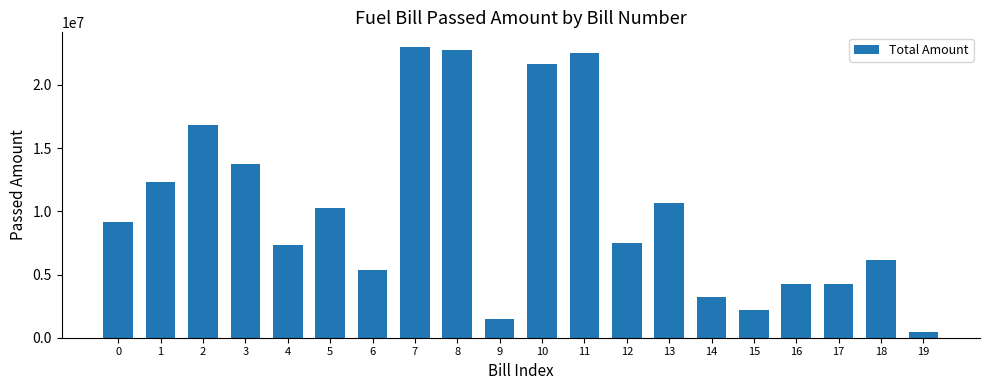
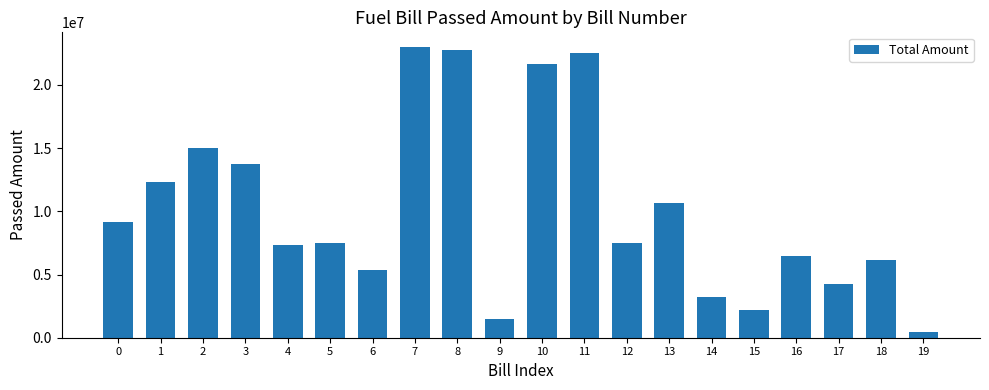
  {
    "0": 9100000,
    "1": 12300000,
-   "2": 16800000,
+   "2": 15000000,
    "3": 13800000,
    "4": 7300000,
-   "5": 10200000,
+   "5": 7500000,
    "6": 5300000,
    "7": 23000000,
    "8": 22700000,
    "9": 1500000,
    "10": 21600000,
    "11": 22500000,
    "12": 7500000,
    "13": 10700000,
    "14": 3200000,
    "15": 2200000,
-   "16": 4200000,
+   "16": 6500000,
    "17": 4300000,
    "18": 6100000,
    "19": 400000
  }
